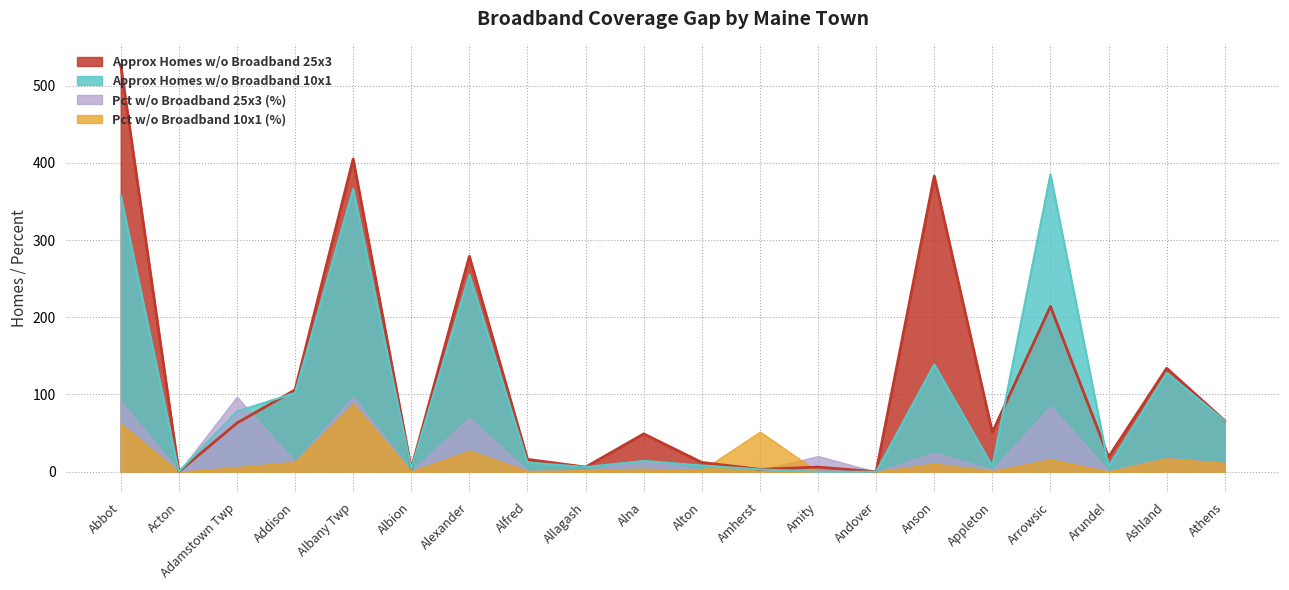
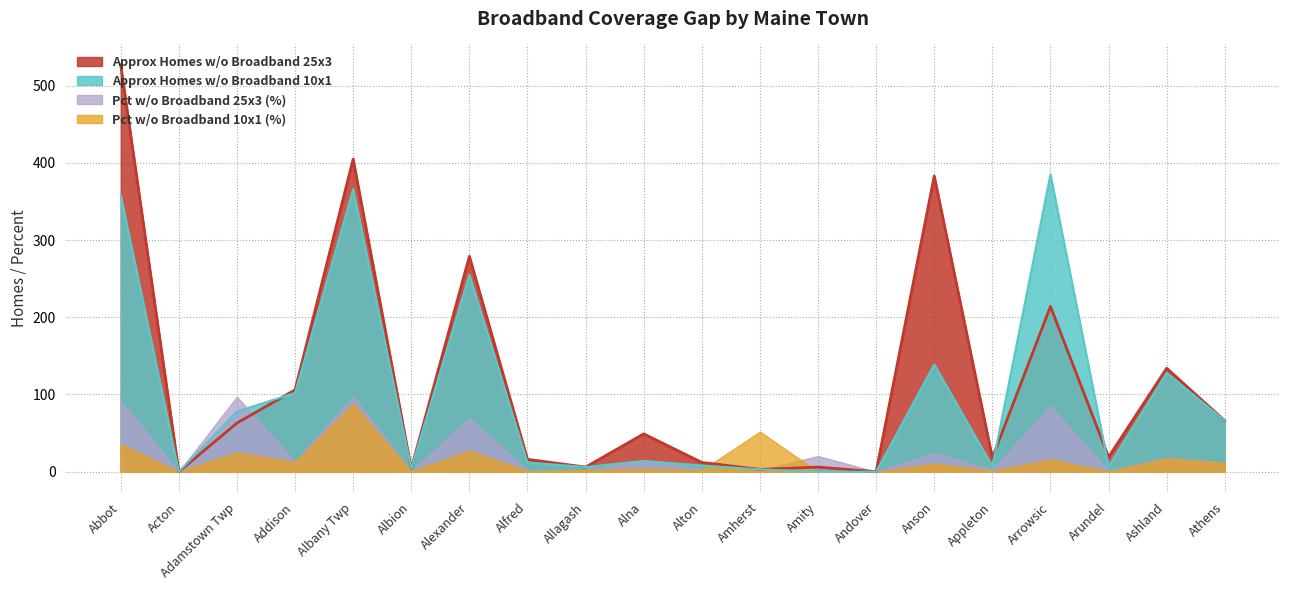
  {
    "Approx Homes w/o Broadband 25x3": {
      "Abbot": 530,
      "Adamstown Twp": 60,
      "Addison": 110,
      "Albany Twp": 410,
      "Alexander": 280,
      "Alfred": 20,
      "Alna": 50,
      "Alton": 10,
      "Amity": 10,
      "Anson": 380,
-     "Appleton": 50,
+     "Appleton": 20,
      "Arrowsic": 210,
      "Arundel": 20,
      "Ashland": 130
    },
    "Approx Homes w/o Broadband 10x1": {
      "Abbot": 360,
      "Adamstown Twp": 80,
      "Addison": 100,
      "Albany Twp": 370,
      "Alexander": 260,
      "Alfred": 10,
      "Alton": 10,
      "Anson": 140,
      "Appleton": 10,
      "Arrowsic": 390,
      "Arundel": 10,
      "Ashland": 130
    },
    "Pct w/o Broadband 25x3 (%)": {
      "Abbot": 90,
      "Adamstown Twp": 100,
      "Albany Twp": 100,
      "Alexander": 70,
      "Amity": 20,
      "Anson": 20,
      "Arrowsic": 90
    },
    "Pct w/o Broadband 10x1 (%)": {
-     "Abbot": 60,
-     "Adamstown Twp": 10,
+     "Abbot": 40,
+     "Adamstown Twp": 30,
      "Albany Twp": 90,
      "Alexander": 30,
      "Alna": 0,
      "Amherst": 50,
      "Anson": 10,
      "Arrowsic": 20
    }
  }
